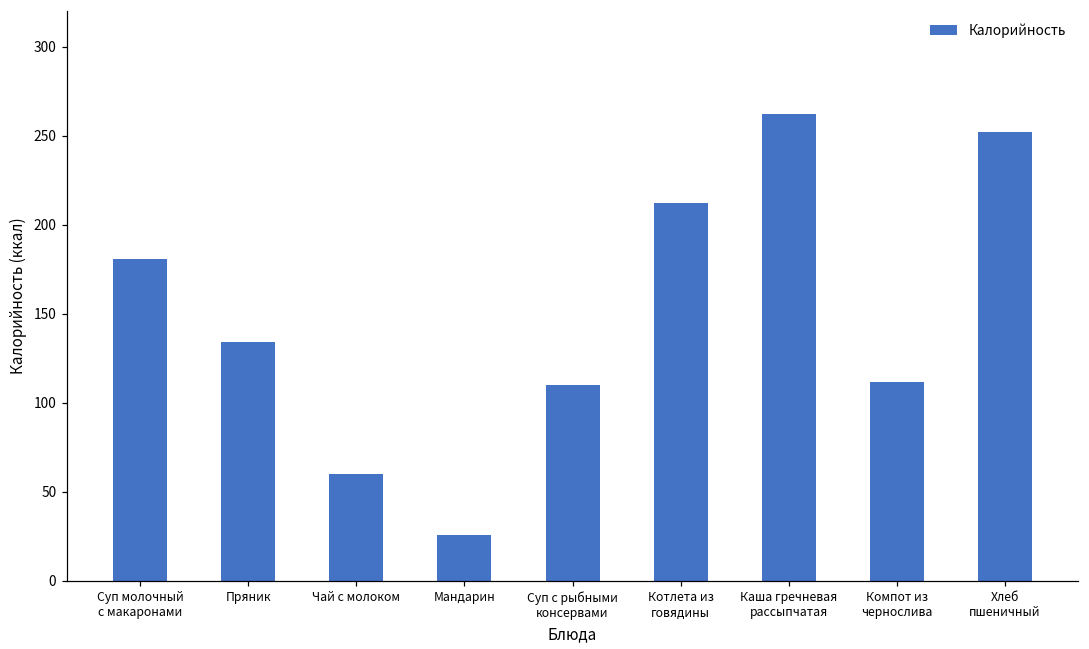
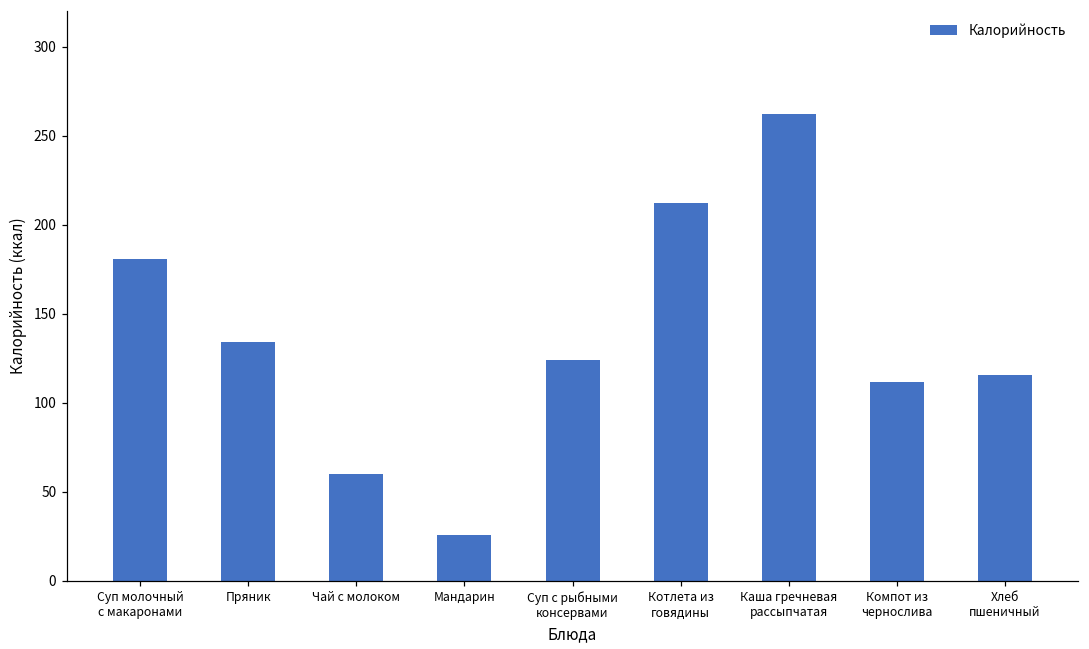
  {
    "Суп молочный с макаронами": 181,
    "Пряник": 134,
    "Чай с молоком": 60,
    "Мандарин": 26,
-   "Суп с рыбными консервами": 110,
+   "Суп с рыбными консервами": 124,
    "Котлета из говядины": 212,
    "Каша гречневая рассыпчатая": 262,
    "Компот из чернослива": 112,
-   "Хлеб пшеничный": 252
+   "Хлеб пшеничный": 116
  }
